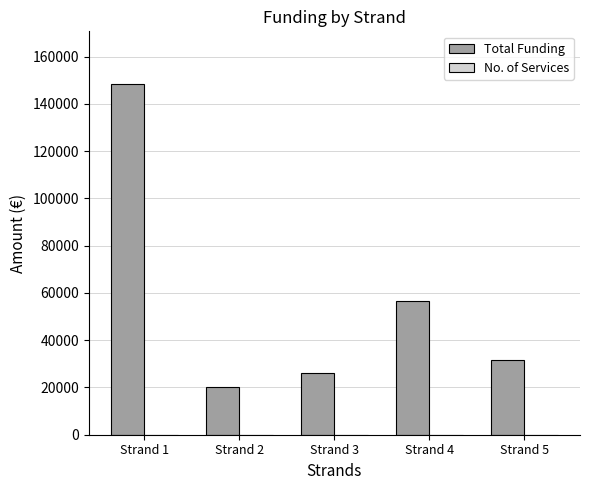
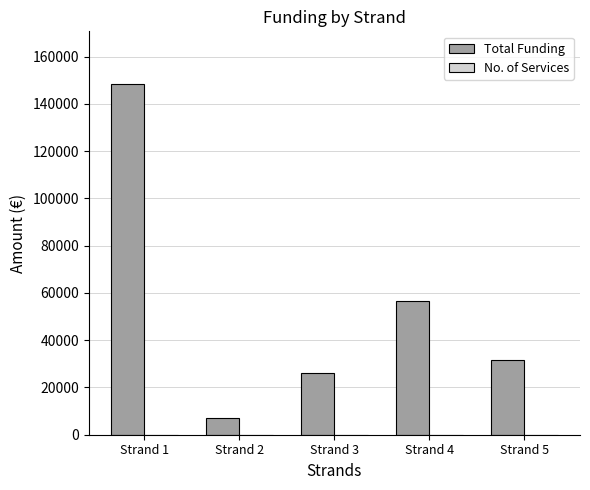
  {
    "Total Funding": {
      "Strand 1": 148000,
-     "Strand 2": 20000,
+     "Strand 2": 7000,
      "Strand 3": 26000,
      "Strand 4": 57000,
      "Strand 5": 32000
    }
  }
